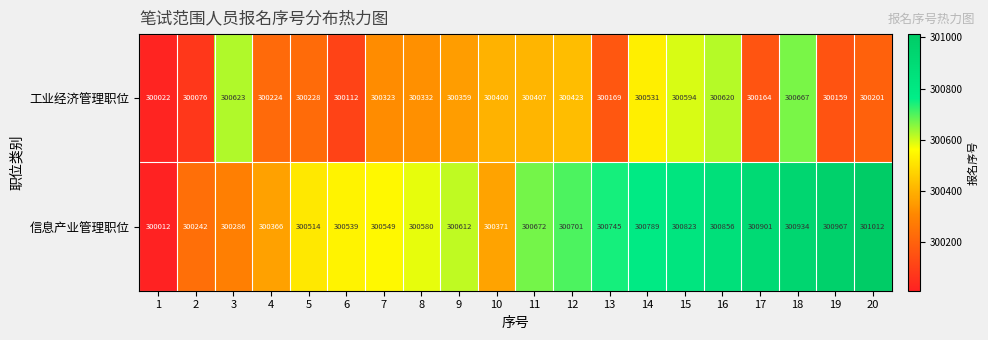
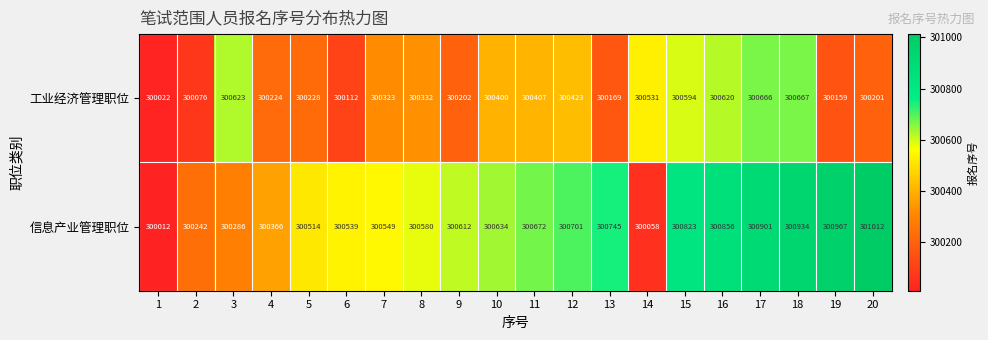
  {
    "工业经济管理职位": {
      "1": 300022,
      "2": 300076,
      "3": 300623,
      "4": 300224,
      "5": 300228,
      "6": 300112,
      "7": 300323,
      "8": 300332,
-     "9": 300359,
+     "9": 300202,
      "10": 300400,
      "11": 300407,
      "12": 300423,
      "13": 300169,
      "14": 300531,
      "15": 300594,
      "16": 300620,
-     "17": 300164,
+     "17": 300666,
      "18": 300667,
      "19": 300159,
      "20": 300201
    },
    "信息产业管理职位": {
      "1": 300012,
      "2": 300242,
      "3": 300286,
      "4": 300366,
      "5": 300514,
      "6": 300539,
      "7": 300549,
      "8": 300580,
      "9": 300612,
-     "10": 300371,
+     "10": 300634,
      "11": 300672,
      "12": 300701,
      "13": 300745,
-     "14": 300789,
+     "14": 300058,
      "15": 300823,
      "16": 300856,
      "17": 300901,
      "18": 300934,
      "19": 300967,
      "20": 301012
    }
  }
